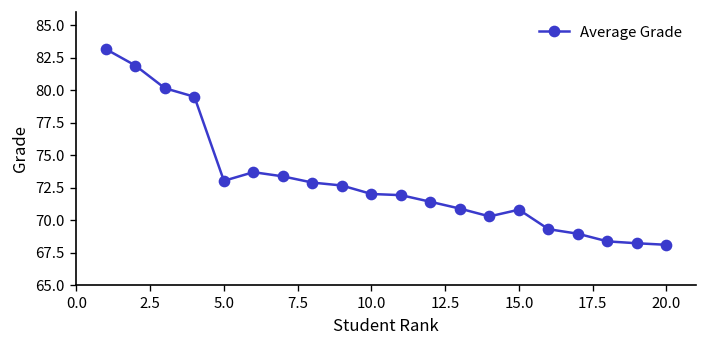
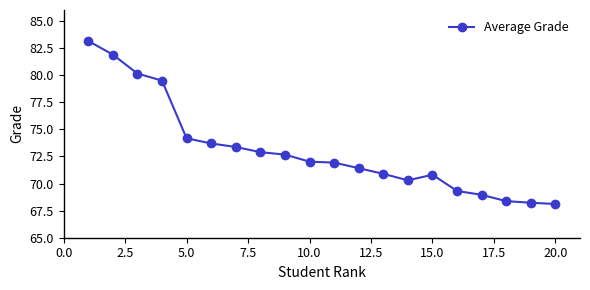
  {
-   "5.0": 73.0,
+   "5.0": 74.2,
    "10.0": 72.0,
    "15.0": 70.8,
    "20.0": 68.1
  }
